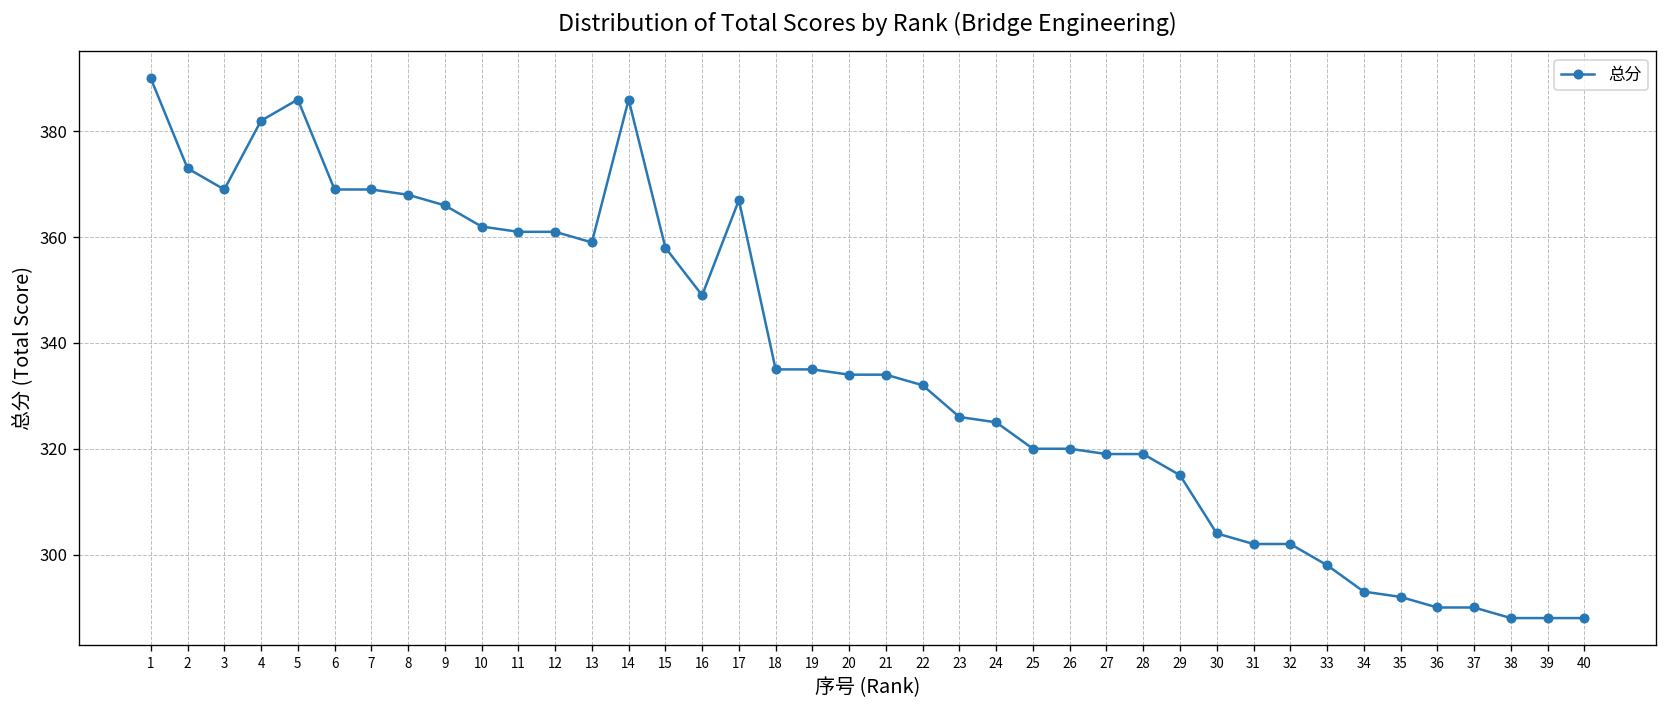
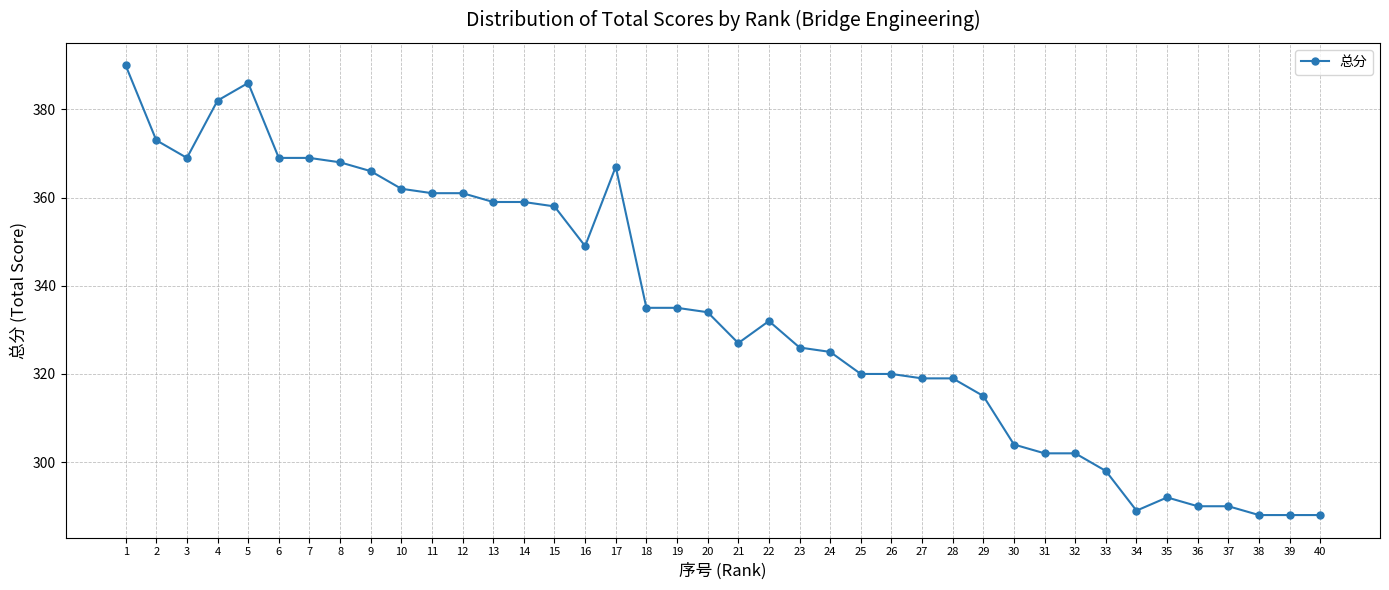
  {
    "1": 390,
    "2": 373,
    "3": 369,
    "4": 382,
    "5": 386,
    "6": 369,
    "7": 369,
    "8": 368,
    "9": 366,
    "10": 362,
    "11": 361,
    "12": 361,
    "13": 359,
-   "14": 386,
+   "14": 359,
    "15": 358,
    "16": 349,
    "17": 367,
    "18": 335,
    "19": 335,
    "20": 334,
-   "21": 334,
+   "21": 327,
    "22": 332,
    "23": 326,
    "24": 325,
    "25": 320,
    "26": 320,
    "27": 319,
    "28": 319,
    "29": 315,
    "30": 304,
    "31": 302,
    "32": 302,
    "33": 298,
-   "34": 293,
+   "34": 289,
    "35": 292,
    "36": 290,
    "37": 290,
    "38": 288,
    "39": 288,
    "40": 288
  }
